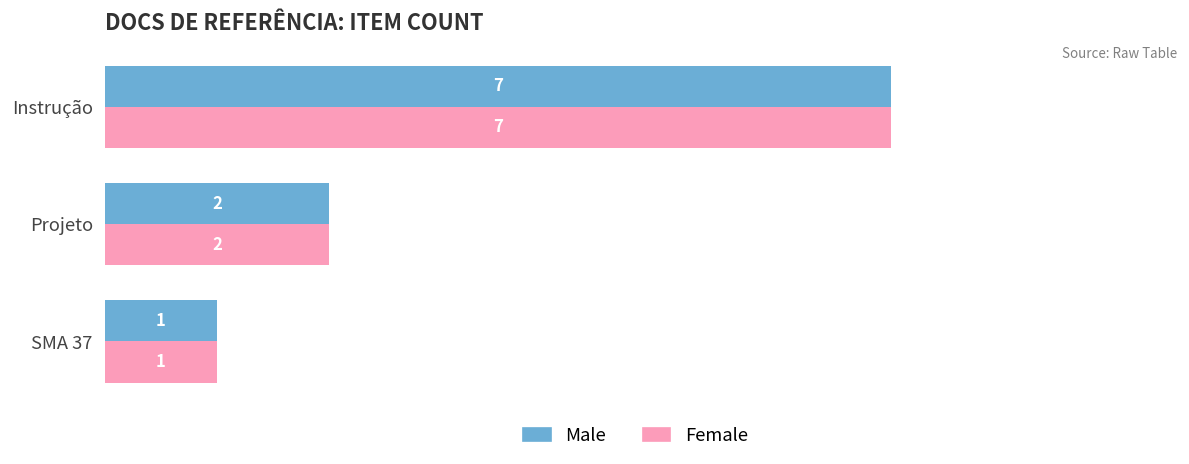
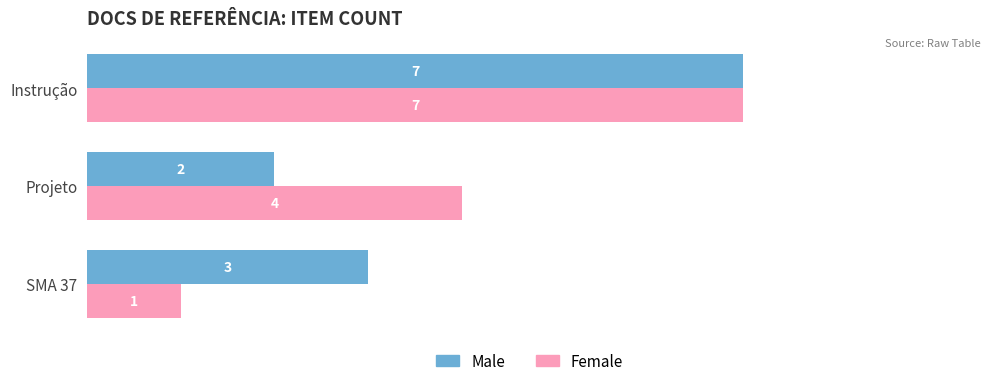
  {
    "Male": {
      "Instrução": 7,
      "Projeto": 2,
-     "SMA 37": 1
+     "SMA 37": 3
    },
    "Female": {
      "Instrução": 7,
-     "Projeto": 2,
+     "Projeto": 4,
      "SMA 37": 1
    }
  }
